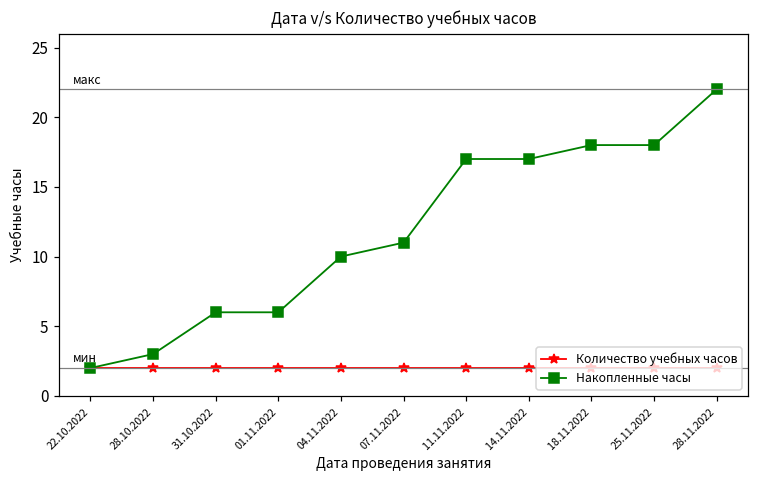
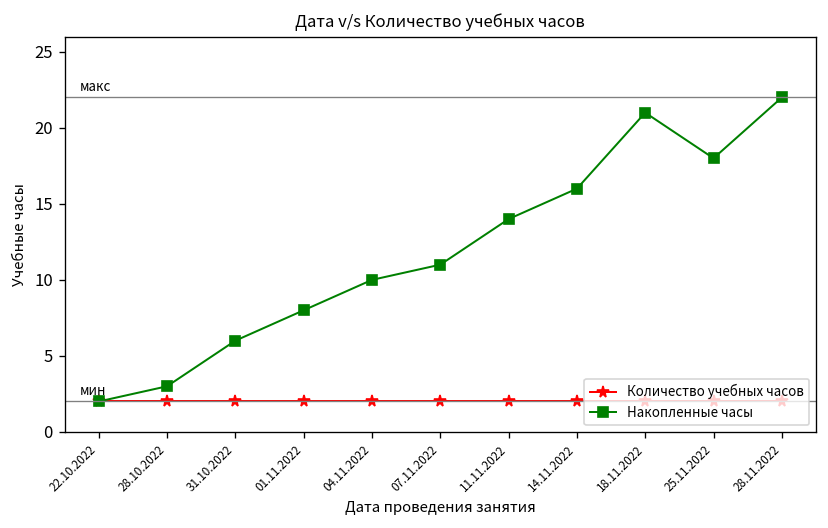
  {
    "Количество учебных часов": {
      "28.10.2022": 2,
      "31.10.2022": 2,
      "01.11.2022": 2,
      "04.11.2022": 2,
      "07.11.2022": 2,
      "11.11.2022": 2,
      "14.11.2022": 2
    },
    "Накопленные часы": {
      "28.10.2022": 3,
      "31.10.2022": 6,
-     "01.11.2022": 6,
+     "01.11.2022": 8,
      "04.11.2022": 10,
      "07.11.2022": 11,
-     "11.11.2022": 17,
-     "14.11.2022": 17,
-     "18.11.2022": 18,
+     "11.11.2022": 14,
+     "14.11.2022": 16,
+     "18.11.2022": 21,
      "25.11.2022": 18,
      "28.11.2022": 22
    }
  }
